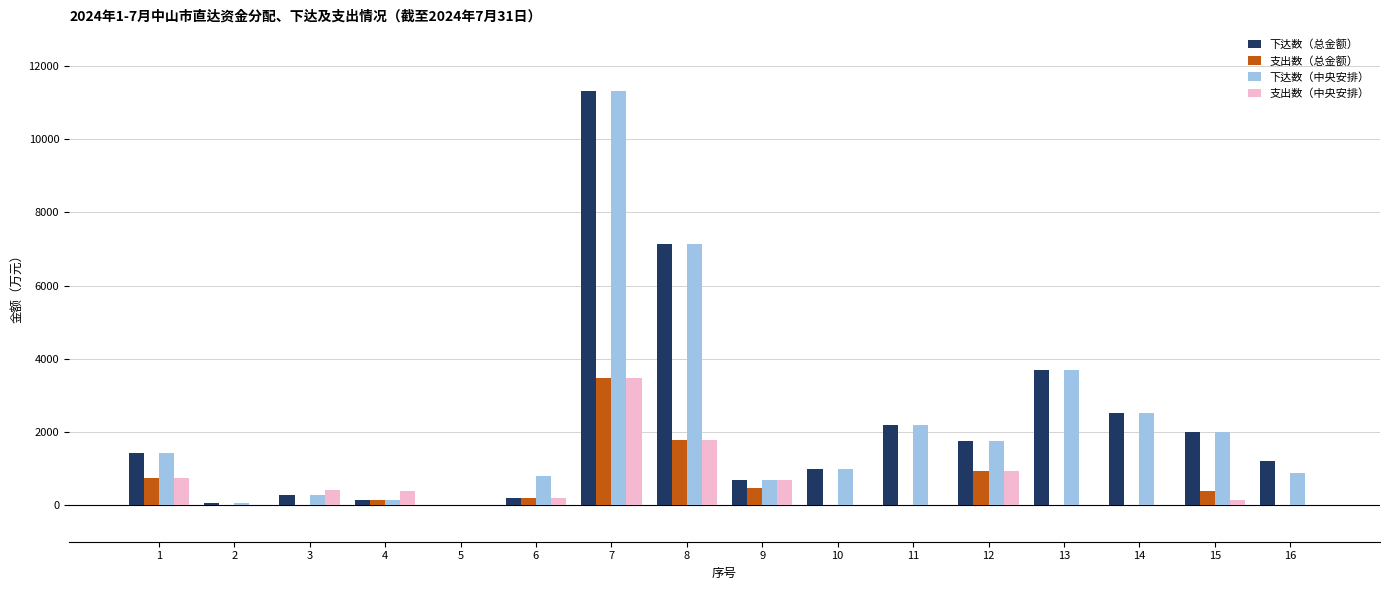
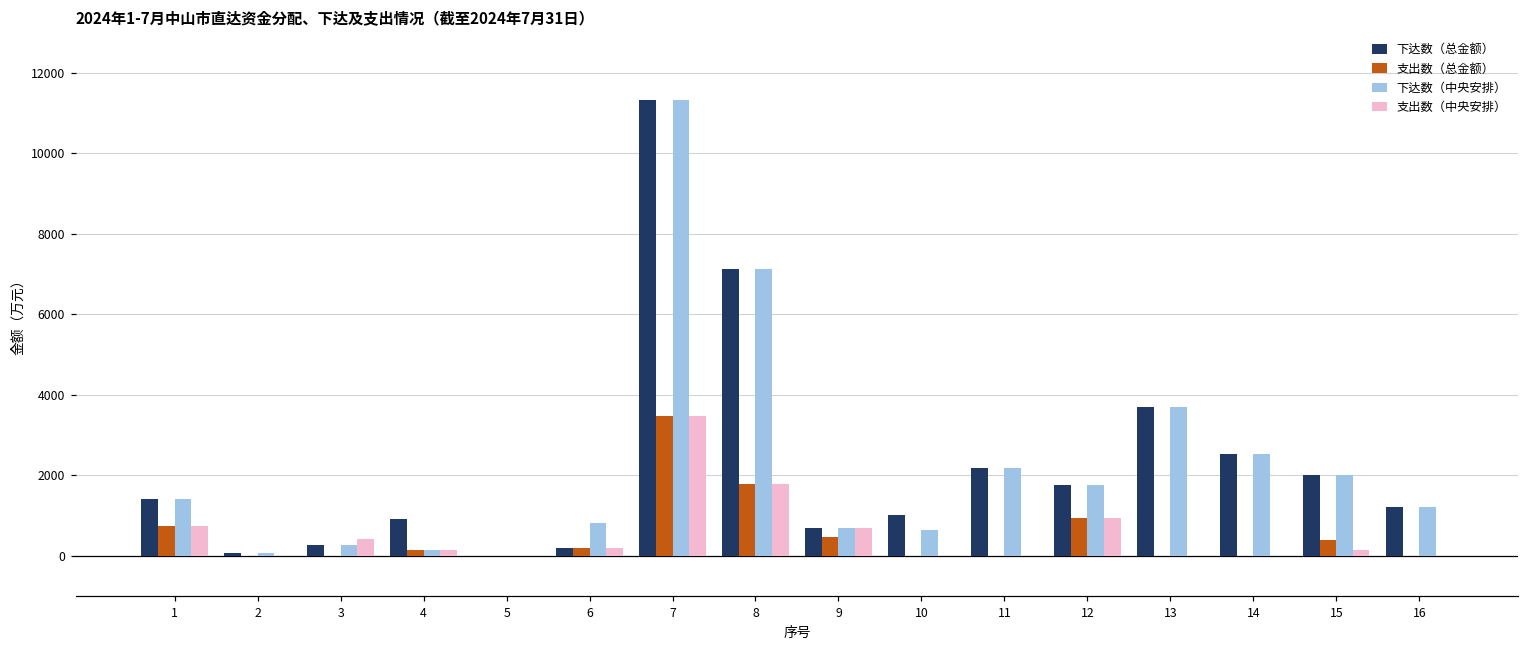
  {
    "下达数（总金额）": {
      "1": 1400,
      "3": 300,
-     "4": 100,
+     "4": 900,
      "6": 200,
      "7": 11300,
      "8": 7100,
      "9": 700,
      "10": 1000,
      "11": 2200,
      "12": 1800,
      "13": 3700,
      "14": 2500,
      "15": 2000,
      "16": 1200
    },
    "支出数（总金额）": {
      "1": 700,
      "2": 0,
      "3": 0,
      "4": 100,
      "5": 0,
      "6": 200,
      "7": 3500,
      "8": 1800,
      "9": 500,
      "10": 0,
      "11": 0,
      "12": 900,
      "13": 0,
      "14": 0,
      "15": 400,
      "16": 0
    },
    "下达数（中央安排）": {
      "1": 1400,
      "3": 300,
      "4": 100,
      "6": 800,
      "7": 11300,
      "8": 7100,
      "9": 700,
-     "10": 1000,
+     "10": 600,
      "11": 2200,
      "12": 1800,
      "13": 3700,
      "14": 2500,
      "15": 2000,
-     "16": 900
+     "16": 1200
    },
    "支出数（中央安排）": {
      "1": 700,
      "2": 0,
      "3": 400,
-     "4": 400,
+     "4": 100,
      "5": 0,
      "6": 200,
      "7": 3500,
      "8": 1800,
      "9": 700,
      "10": 0,
      "11": 0,
      "12": 900,
      "13": 0,
      "14": 0,
      "15": 100,
      "16": 0
    }
  }
